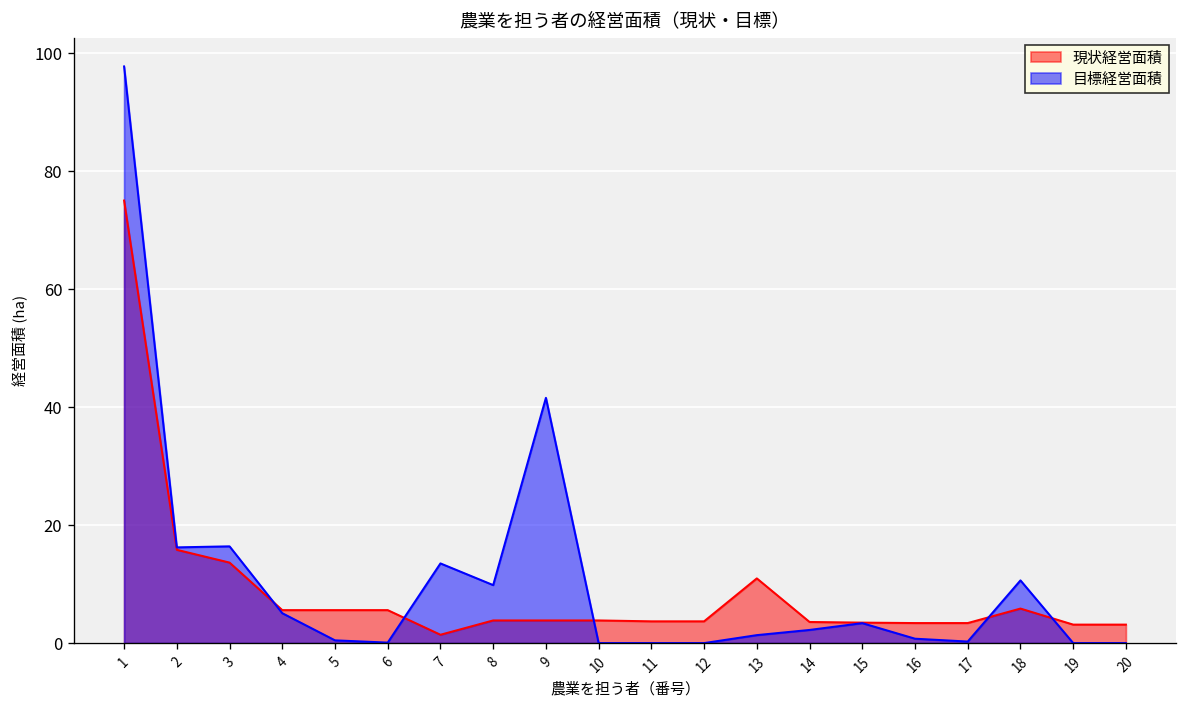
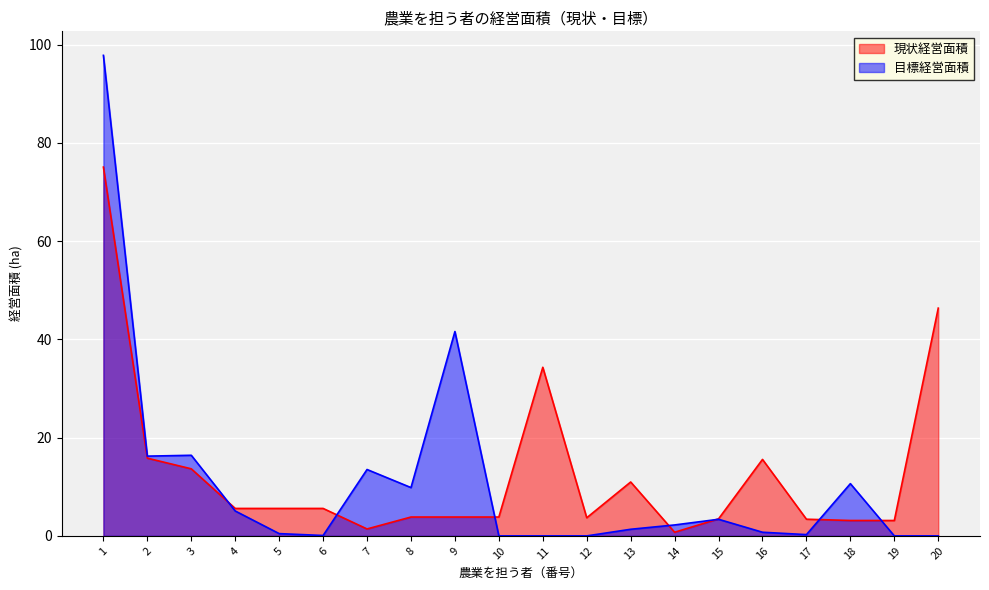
  {
    "現状経営面積": {
      "1": 75,
      "3": 14,
      "4": 6,
      "5": 6,
      "6": 6,
      "7": 1,
      "8": 4,
      "9": 4,
      "10": 4,
-     "11": 4,
+     "11": 34,
      "12": 4,
      "13": 11,
-     "14": 4,
-     "16": 3,
+     "14": 1,
+     "16": 16,
      "17": 3,
-     "18": 6,
+     "18": 3,
      "19": 3,
-     "20": 3
+     "20": 46
    },
    "目標経営面積": {
      "1": 98,
      "3": 16,
      "4": 5,
      "5": 0,
      "6": 0,
      "7": 14,
      "8": 10,
      "9": 42,
      "10": 0,
      "11": 0,
      "12": 0,
      "13": 1,
      "14": 2,
      "16": 1,
      "17": 0,
      "18": 11,
      "19": 0,
      "20": 0
    }
  }
